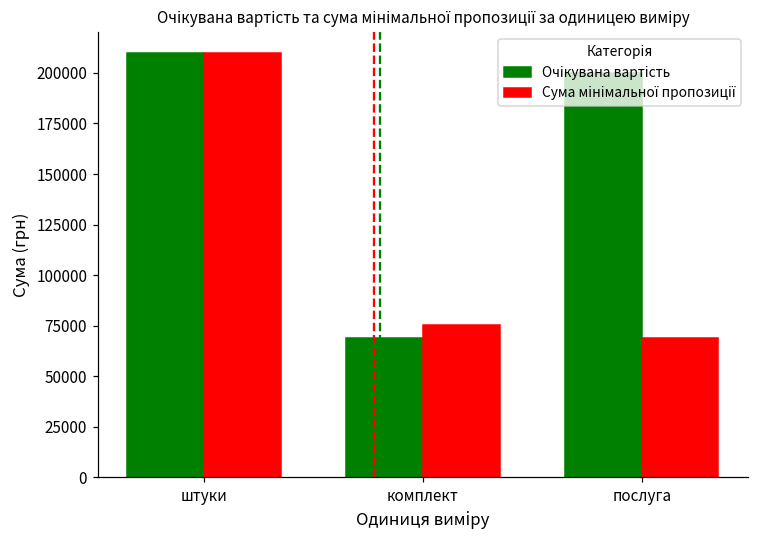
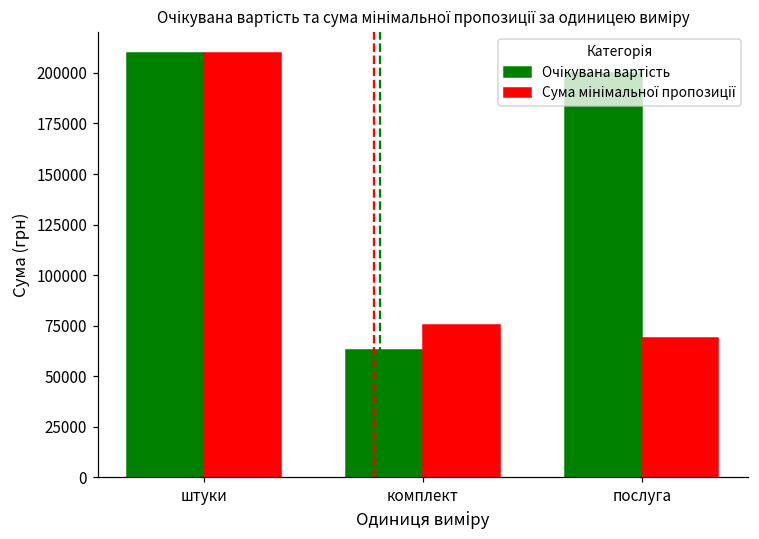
  {
    "Очікувана вартість": {
      "штуки": 210000,
-     "комплект": 69000
+     "комплект": 63000
    },
    "Сума мінімальної пропозиції": {
      "штуки": 210000,
      "комплект": 75000,
      "послуга": 69000
    }
  }
